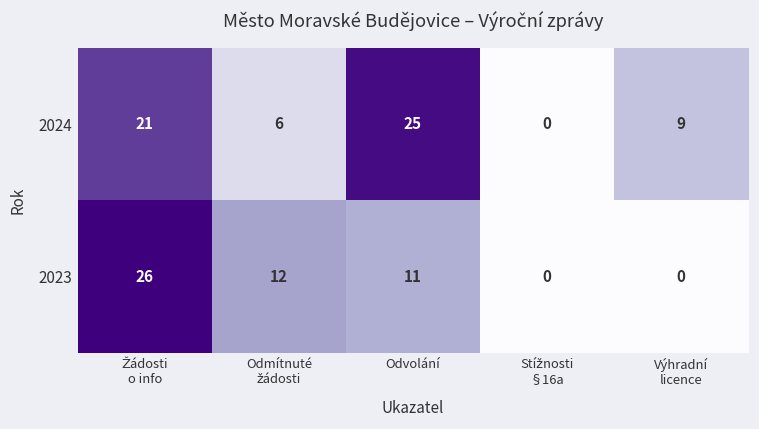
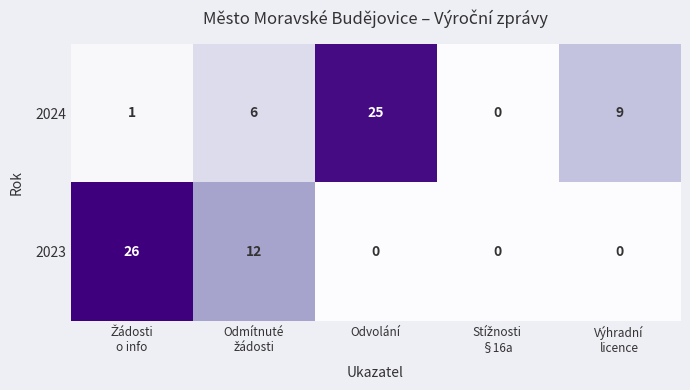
  {
    "2024": {
-     "Žádosti o info": 21,
+     "Žádosti o info": 1,
      "Odmítnuté žádosti": 6,
      "Odvolání": 25,
      "Stížnosti §16a": 0,
      "Výhradní licence": 9
    },
    "2023": {
      "Žádosti o info": 26,
      "Odmítnuté žádosti": 12,
-     "Odvolání": 11,
+     "Odvolání": 0,
      "Stížnosti §16a": 0,
      "Výhradní licence": 0
    }
  }
